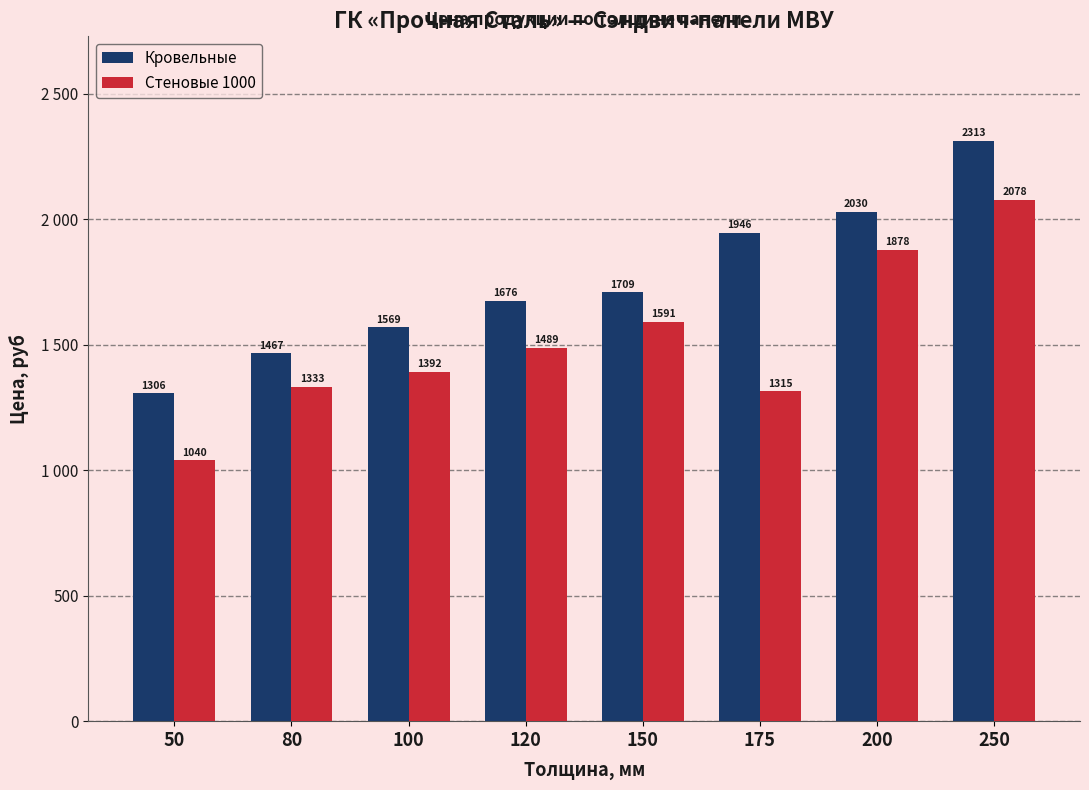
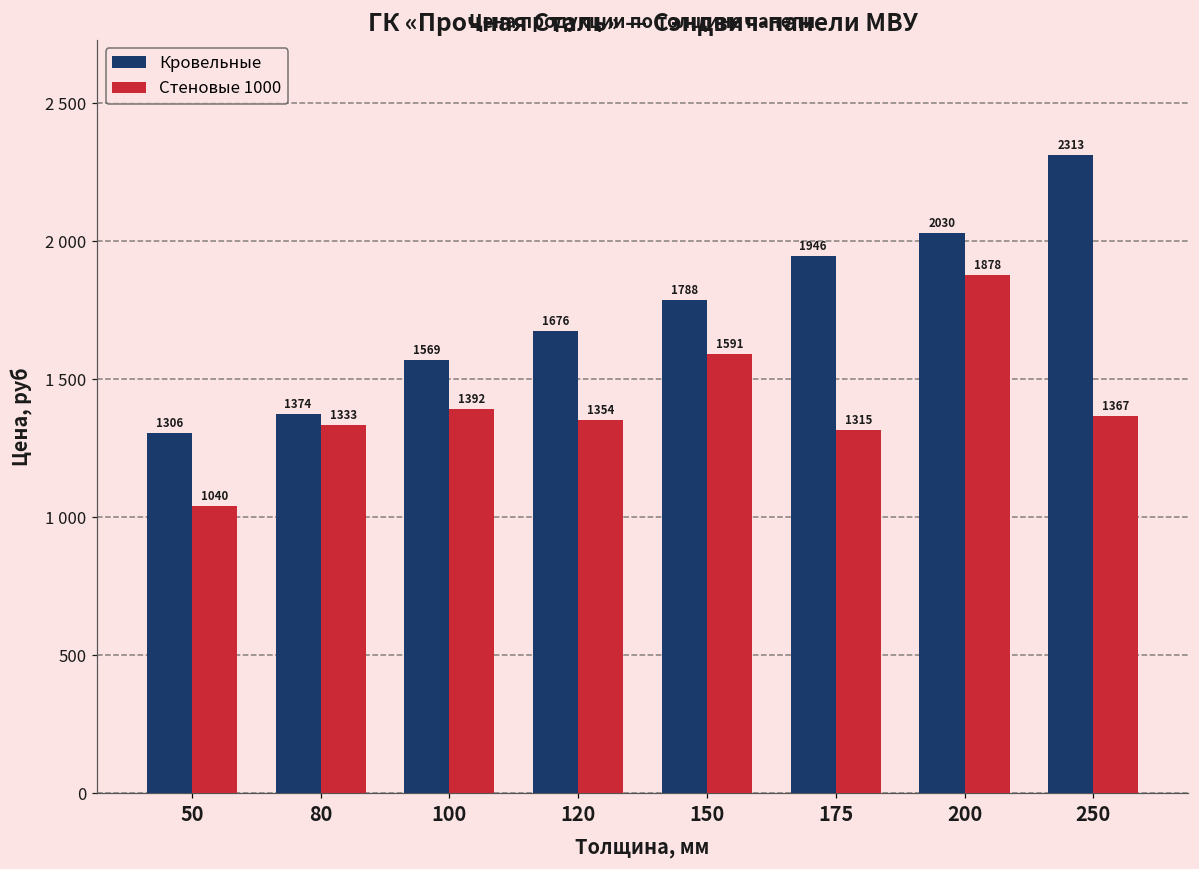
  {
    "Кровельные": {
      "50": 1306,
-     "80": 1467,
+     "80": 1374,
      "100": 1569,
      "120": 1676,
-     "150": 1709,
+     "150": 1788,
      "175": 1946,
      "200": 2030,
      "250": 2313
    },
    "Стеновые 1000": {
      "50": 1040,
      "80": 1333,
      "100": 1392,
-     "120": 1489,
+     "120": 1354,
      "150": 1591,
      "200": 1878,
-     "250": 2078
+     "250": 1367
    }
  }
